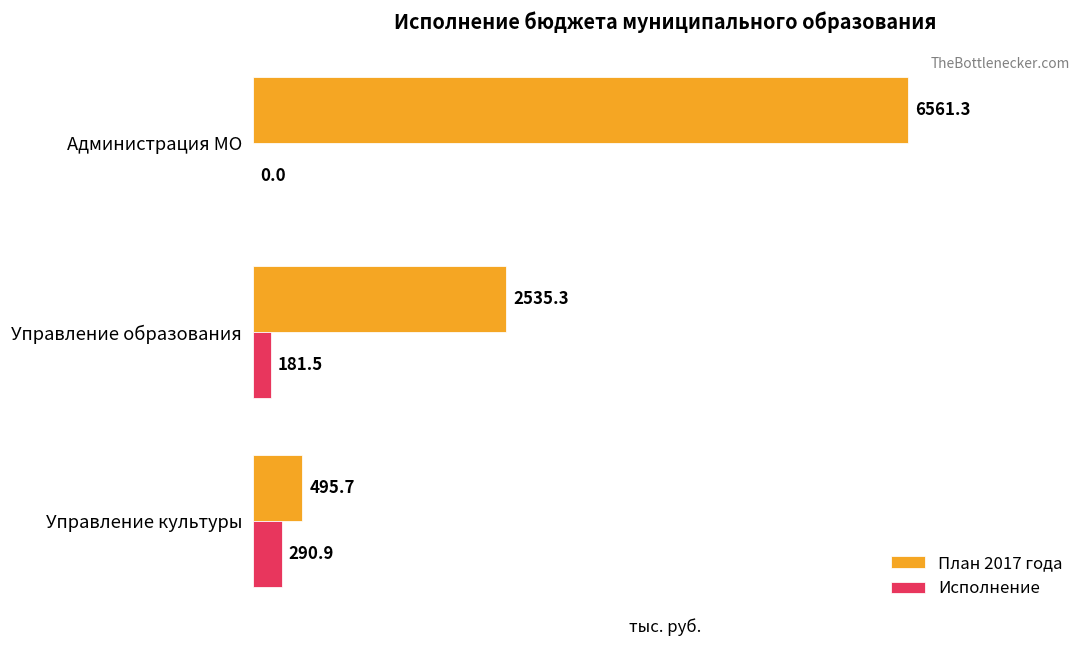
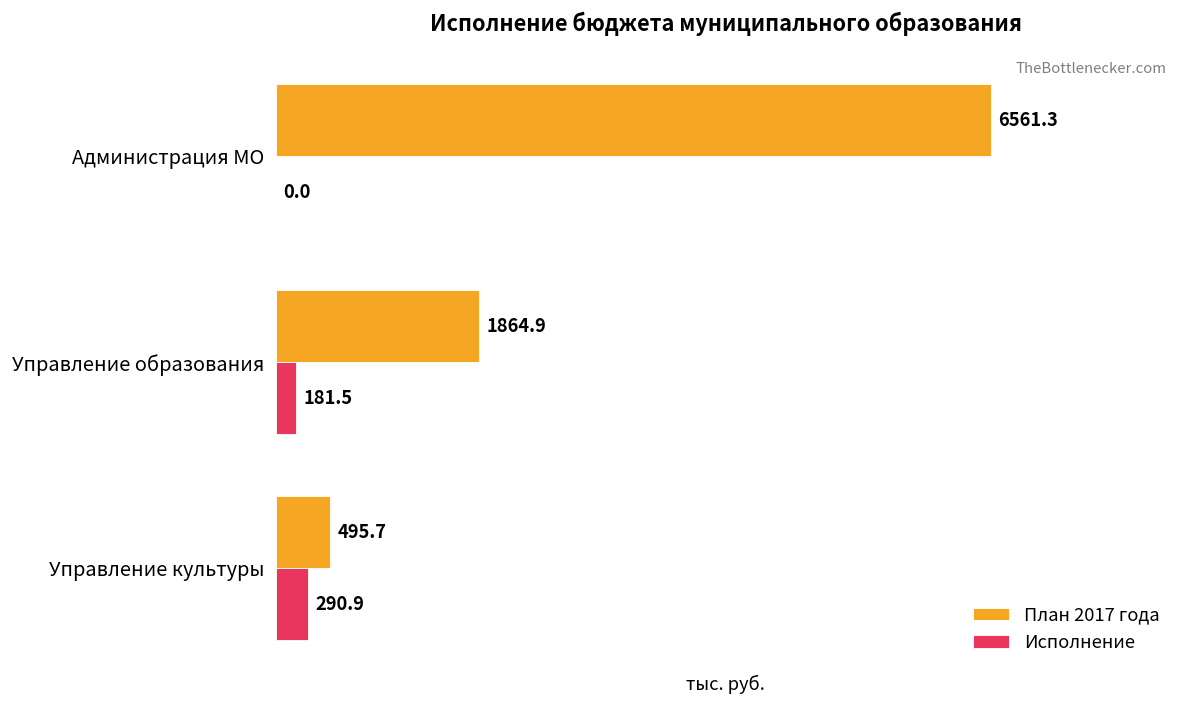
  {
    "План 2017 года": {
      "Администрация МО": 6561.3,
-     "Управление образования": 2535.3,
+     "Управление образования": 1864.9,
      "Управление культуры": 495.7
    },
    "Исполнение": {
      "Администрация МО": 0.0,
      "Управление образования": 181.5,
      "Управление культуры": 290.9
    }
  }
